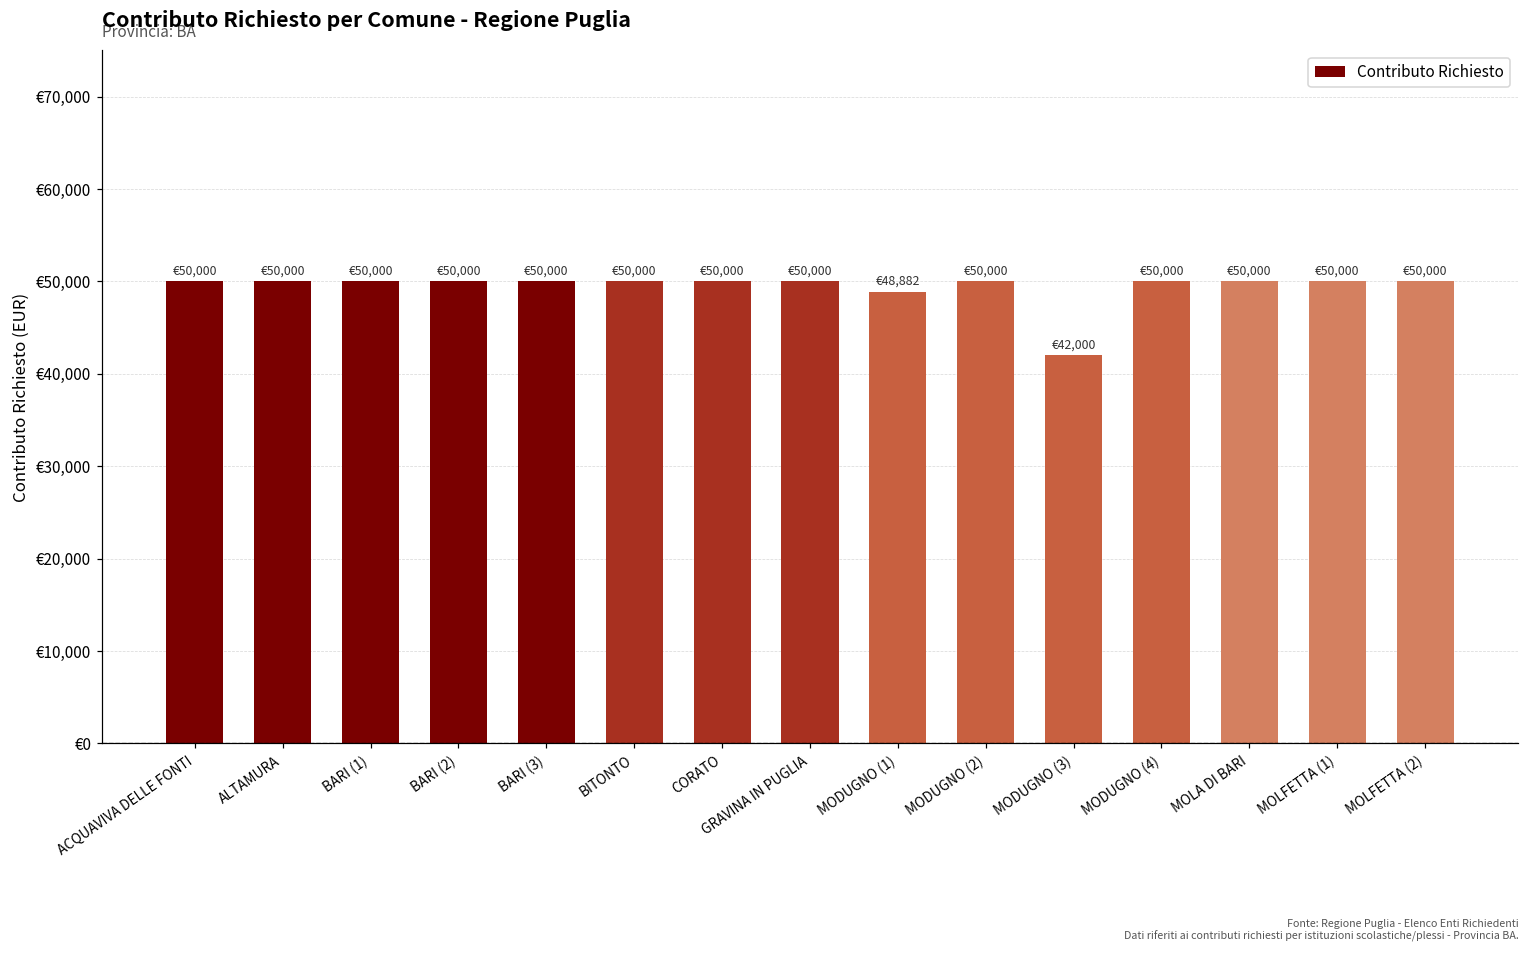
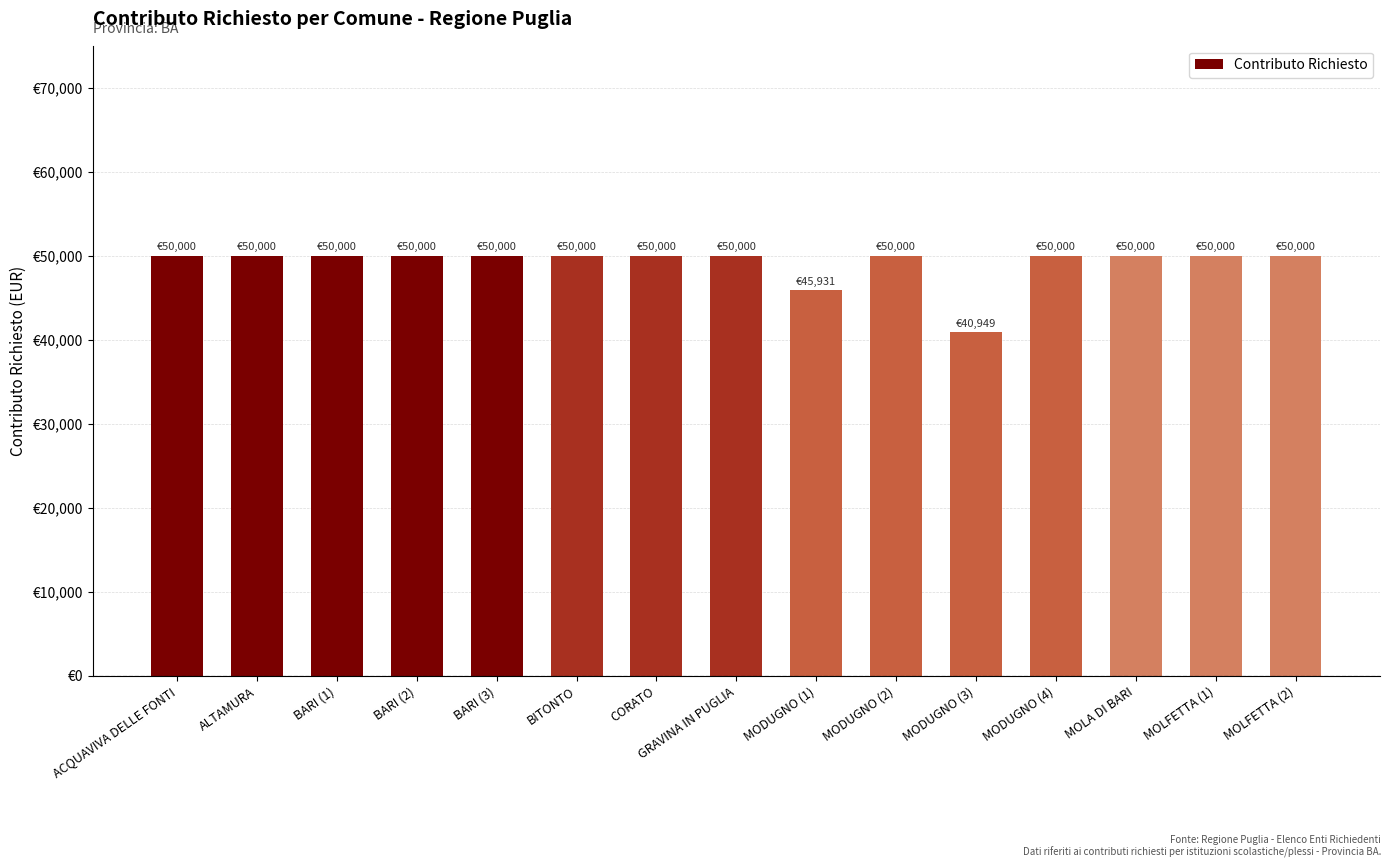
  {
    "ACQUAVIVA DELLE FONTI": "€50,000",
    "ALTAMURA": "€50,000",
    "BARI (1)": "€50,000",
    "BARI (2)": "€50,000",
    "BARI (3)": "€50,000",
    "BITONTO": "€50,000",
    "CORATO": "€50,000",
    "GRAVINA IN PUGLIA": "€50,000",
-   "MODUGNO (1)": "€48,882",
+   "MODUGNO (1)": "€45,931",
    "MODUGNO (2)": "€50,000",
-   "MODUGNO (3)": "€42,000",
+   "MODUGNO (3)": "€40,949",
    "MODUGNO (4)": "€50,000",
    "MOLA DI BARI": "€50,000",
    "MOLFETTA (1)": "€50,000",
    "MOLFETTA (2)": "€50,000"
  }
